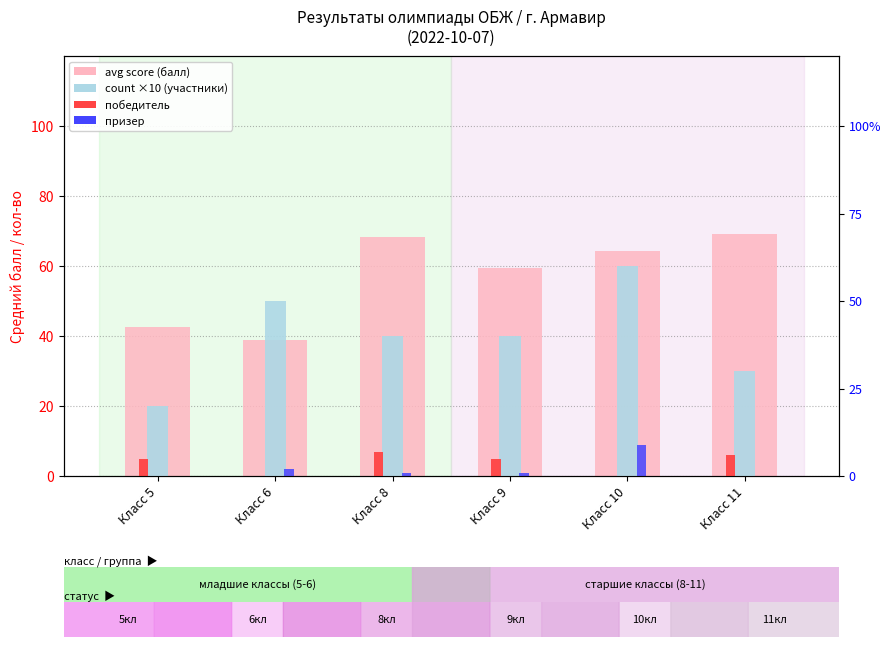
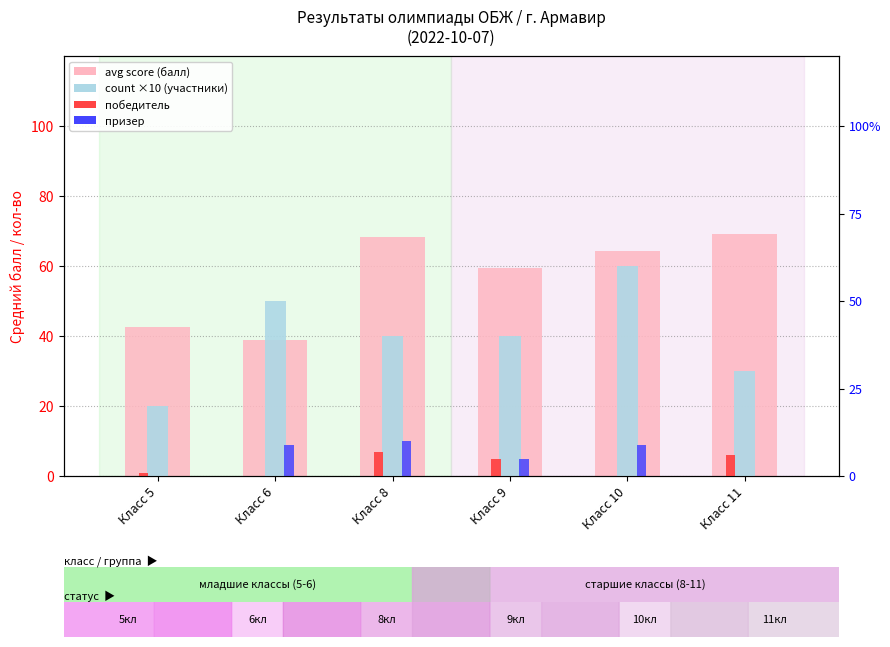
  {
    "победитель": {
-     "Класс 5": 5,
+     "Класс 5": 1,
      "Класс 6": 0,
      "Класс 10": 0
    },
    "призер": {
      "Класс 5": 0,
-     "Класс 6": 2,
-     "Класс 8": 1,
-     "Класс 9": 1,
+     "Класс 6": 9,
+     "Класс 8": 10,
+     "Класс 9": 5,
      "Класс 11": 0
    }
  }
